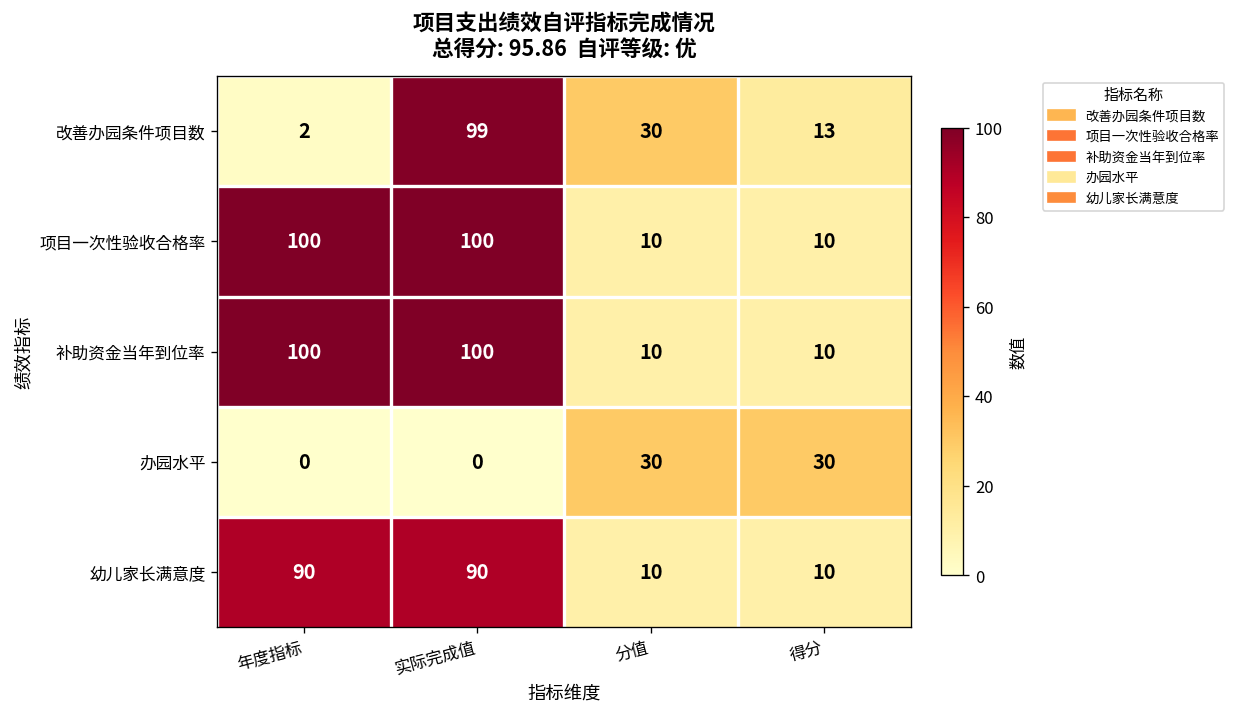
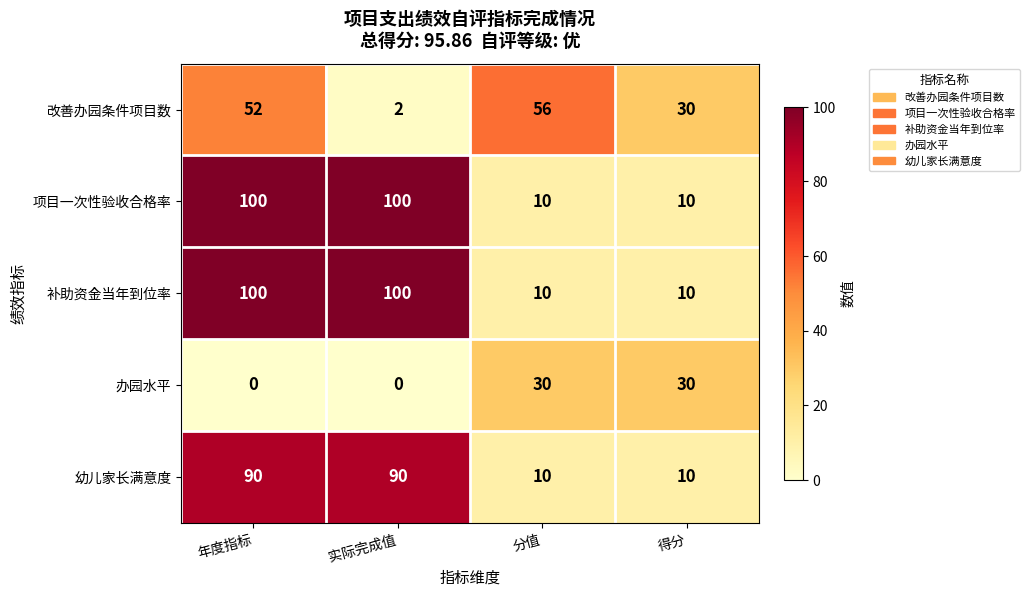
  {
    "改善办园条件项目数": {
-     "年度指标": 2,
-     "实际完成值": 99,
-     "分值": 30,
-     "得分": 13
+     "年度指标": 52,
+     "实际完成值": 2,
+     "分值": 56,
+     "得分": 30
    },
    "项目一次性验收合格率": {
      "年度指标": 100,
      "实际完成值": 100,
      "分值": 10,
      "得分": 10
    },
    "补助资金当年到位率": {
      "年度指标": 100,
      "实际完成值": 100,
      "分值": 10,
      "得分": 10
    },
    "办园水平": {
      "年度指标": 0,
      "实际完成值": 0,
      "分值": 30,
      "得分": 30
    },
    "幼儿家长满意度": {
      "年度指标": 90,
      "实际完成值": 90,
      "分值": 10,
      "得分": 10
    }
  }
